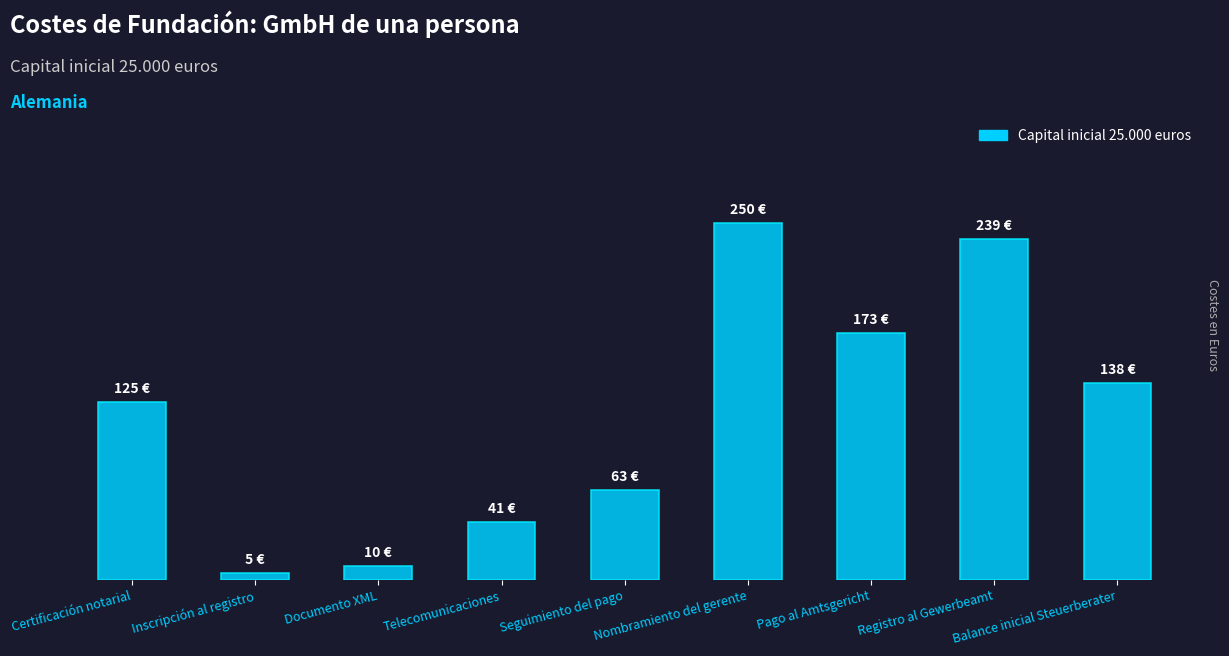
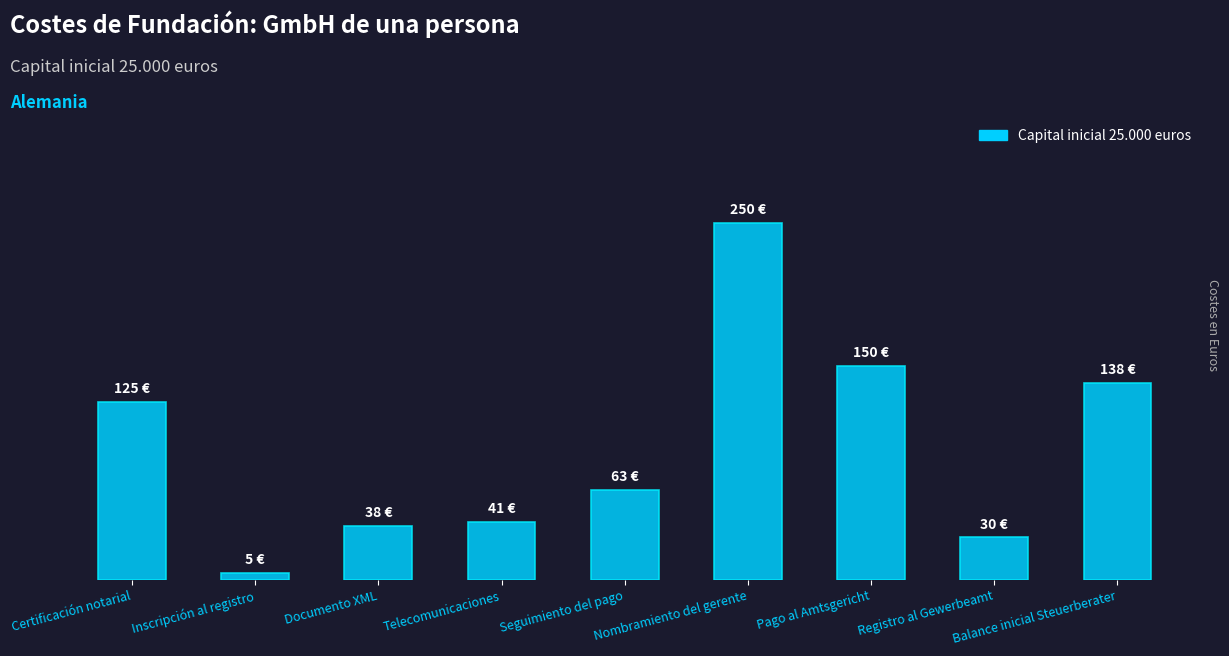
  {
    "Certificación notarial": 125,
    "Inscripción al registro": 5,
-   "Documento XML": 10,
+   "Documento XML": 38,
    "Telecomunicaciones": 41,
    "Seguimiento del pago": 63,
    "Nombramiento del gerente": 250,
-   "Pago al Amtsgericht": 173,
-   "Registro al Gewerbeamt": 239,
+   "Pago al Amtsgericht": 150,
+   "Registro al Gewerbeamt": 30,
    "Balance inicial Steuerberater": 138
  }
